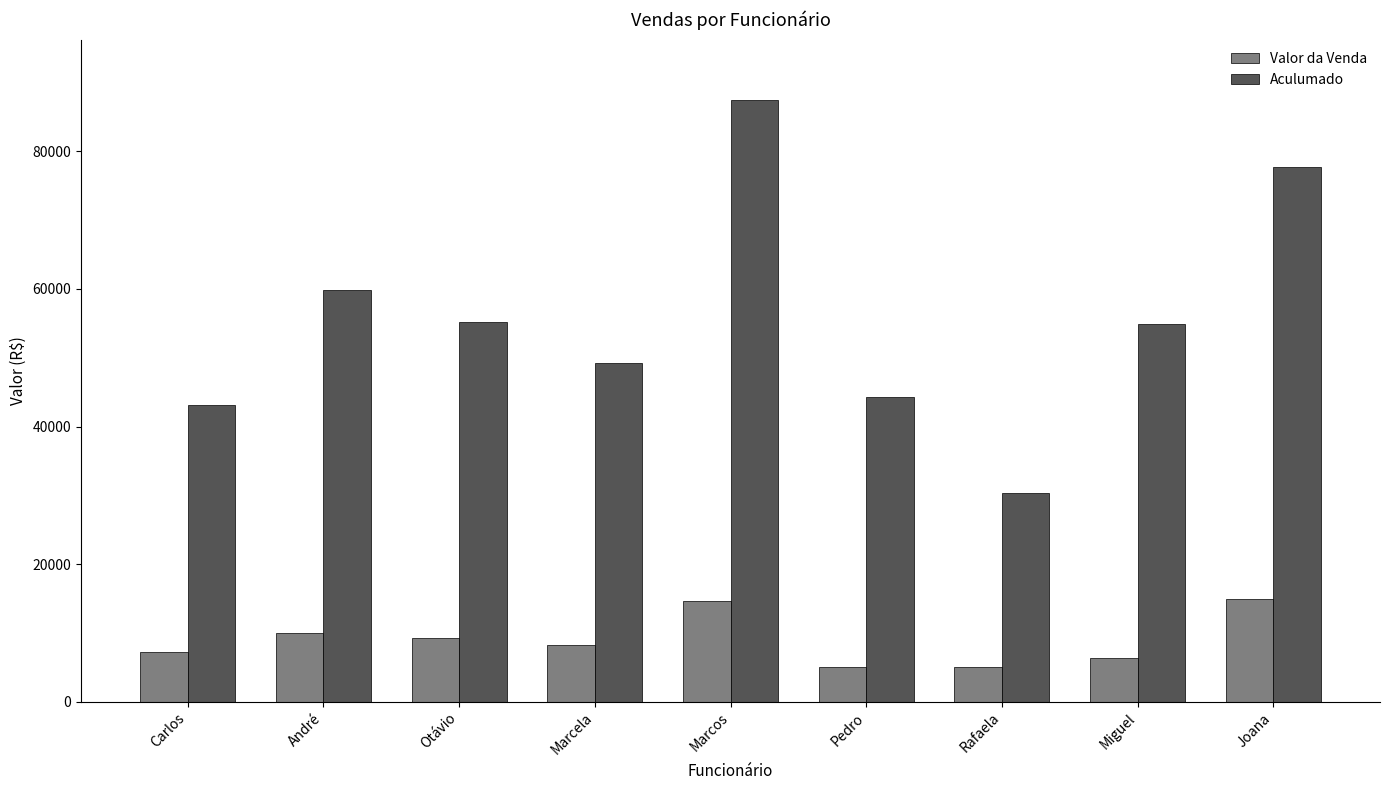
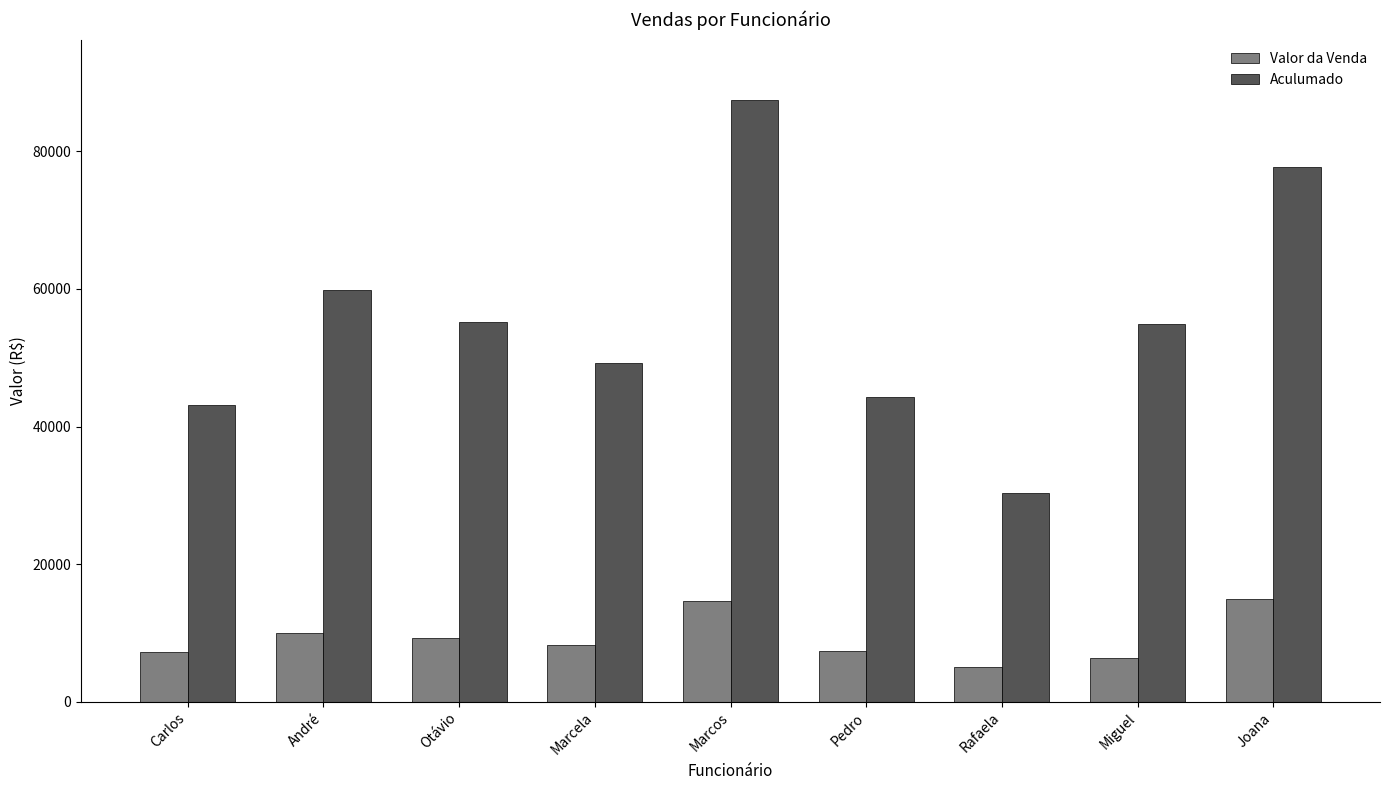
  {
    "Valor da Venda": {
      "Carlos": 7000,
      "André": 10000,
      "Otávio": 9000,
      "Marcela": 8000,
      "Marcos": 15000,
-     "Pedro": 5000,
+     "Pedro": 7000,
      "Rafaela": 5000,
      "Miguel": 6000,
      "Joana": 15000
    },
    "Aculumado": {
      "Carlos": 43000,
      "André": 60000,
      "Otávio": 55000,
      "Marcela": 49000,
      "Marcos": 88000,
      "Pedro": 44000,
      "Rafaela": 30000,
      "Miguel": 55000,
      "Joana": 78000
    }
  }
